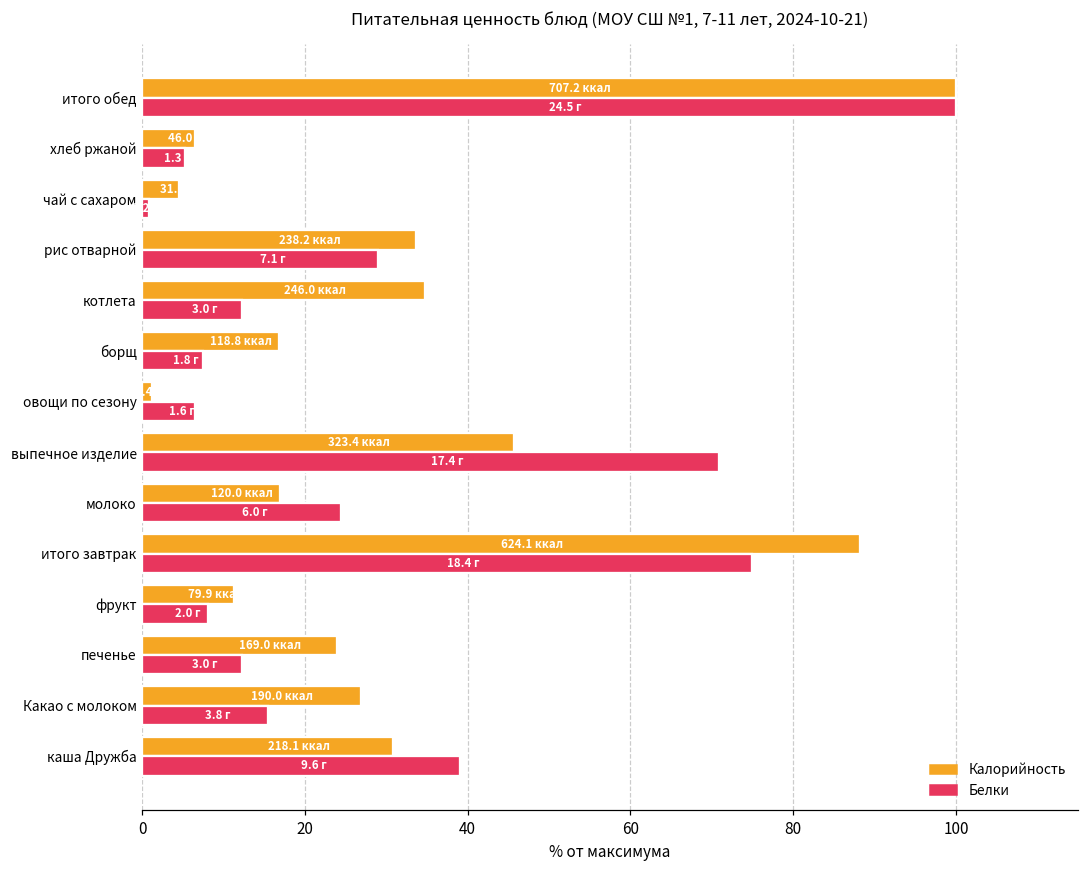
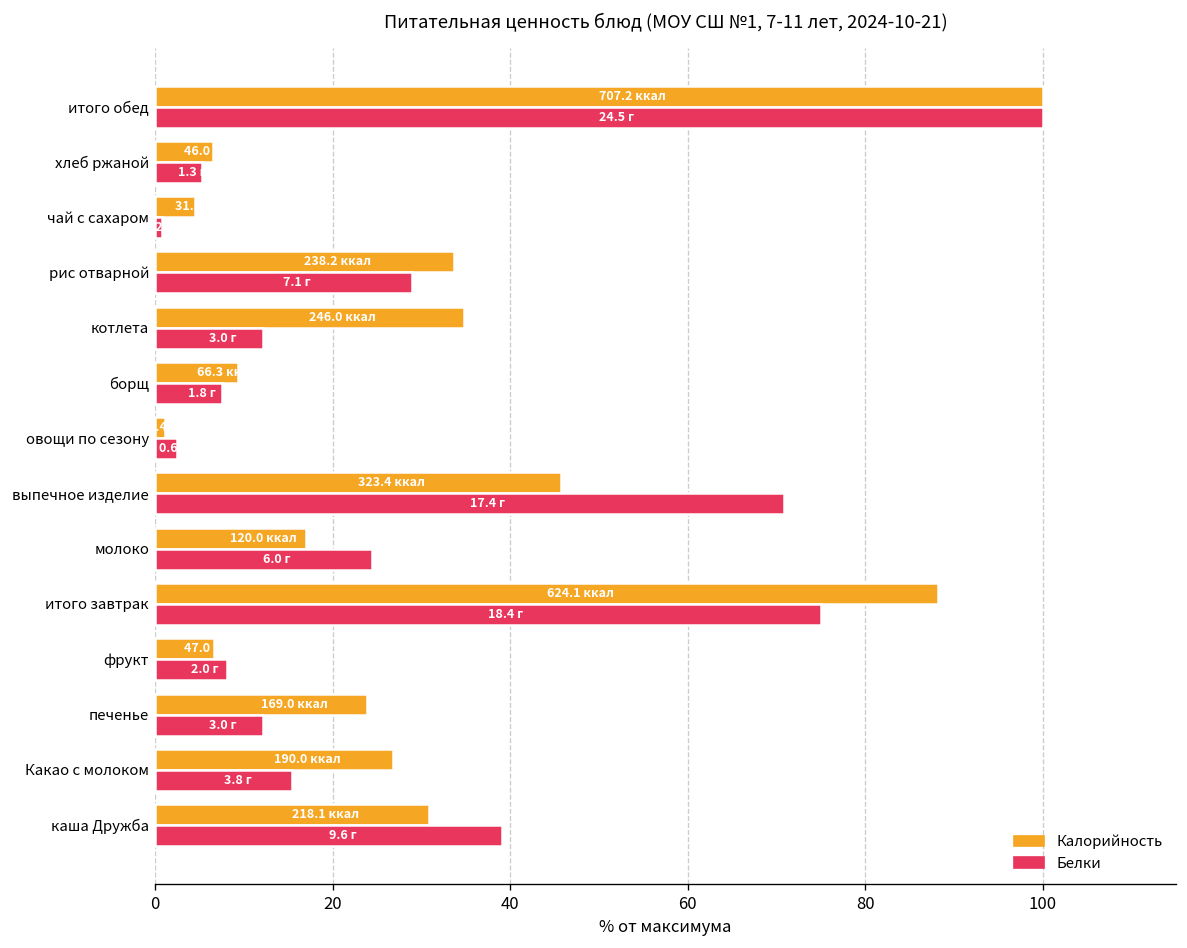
  {
    "Калорийность": {
-     "борщ": 118.8,
-     "фрукт": 11
+     "борщ": 66.3,
+     "фрукт": 7
    },
    "Белки": {
-     "овощи по сезону": 1.6
+     "овощи по сезону": 0.6
    }
  }
